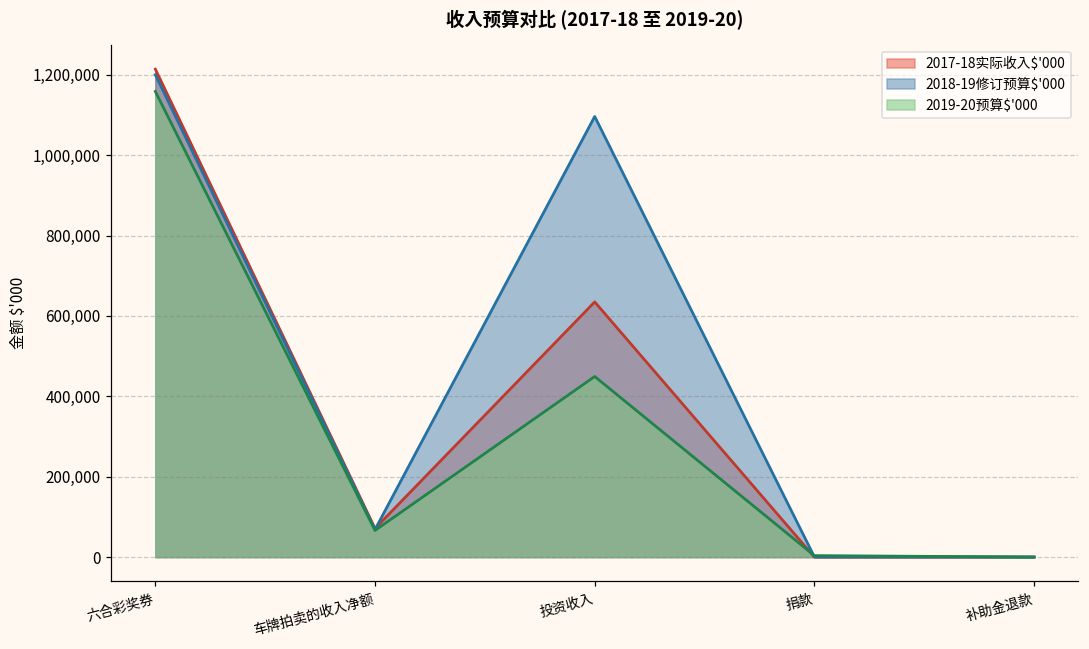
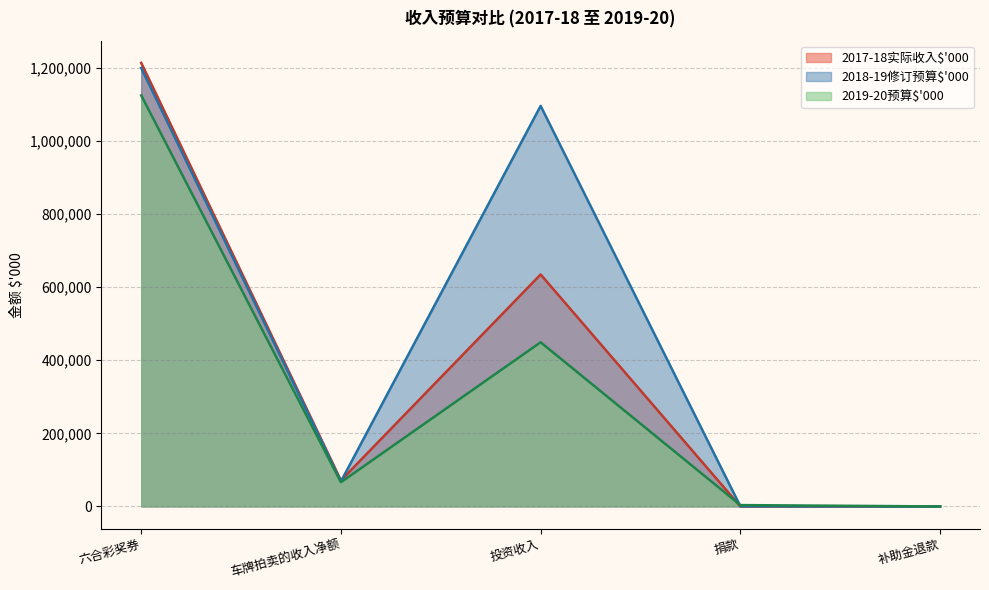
  {
    "2017-18实际收入$'000": {
      "六合彩奖券": "1,210,000",
      "投资收入": "630,000"
    },
    "2018-19修订预算$'000": {
      "六合彩奖券": "1,200,000",
      "投资收入": "1,100,000"
    },
    "2019-20预算$'000": {
-     "六合彩奖券": "1,160,000",
+     "六合彩奖券": "1,130,000",
      "投资收入": "450,000"
    }
  }
